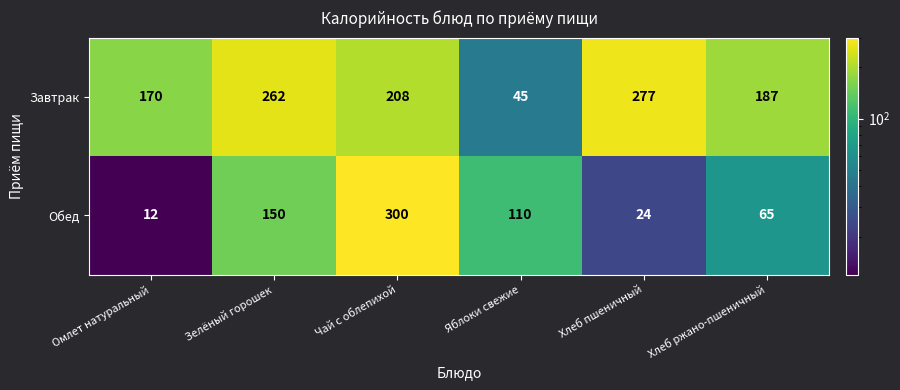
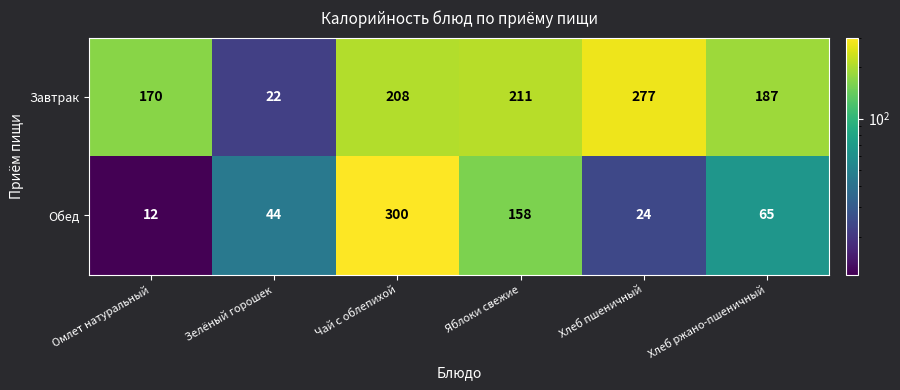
  {
    "Завтрак": {
      "Омлет натуральный": 170,
-     "Зелёный горошек": 262,
+     "Зелёный горошек": 22,
      "Чай с облепихой": 208,
-     "Яблоки свежие": 45,
+     "Яблоки свежие": 211,
      "Хлеб пшеничный": 277,
      "Хлеб ржано-пшеничный": 187
    },
    "Обед": {
      "Омлет натуральный": 12,
-     "Зелёный горошек": 150,
+     "Зелёный горошек": 44,
      "Чай с облепихой": 300,
-     "Яблоки свежие": 110,
+     "Яблоки свежие": 158,
      "Хлеб пшеничный": 24,
      "Хлеб ржано-пшеничный": 65
    }
  }
